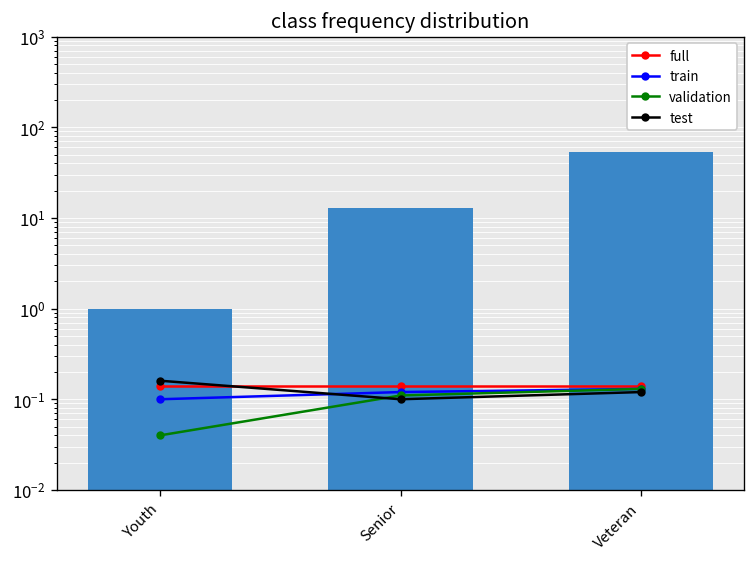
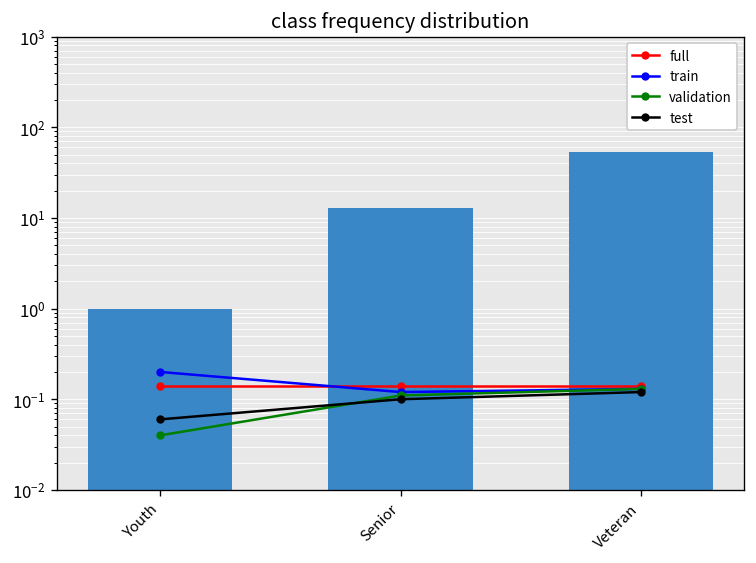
  {
    "full": {
      "Youth": 0.14,
      "Senior": 0.14
    },
    "train": {
-     "Youth": 0.1,
+     "Youth": 0.2,
      "Senior": 0.12
    },
    "validation": {
      "Youth": 0.04,
      "Senior": 0.11
    },
    "test": {
-     "Youth": 0.16,
+     "Youth": 0.06,
      "Senior": 0.10,
      "Veteran": 0.12
    }
  }
